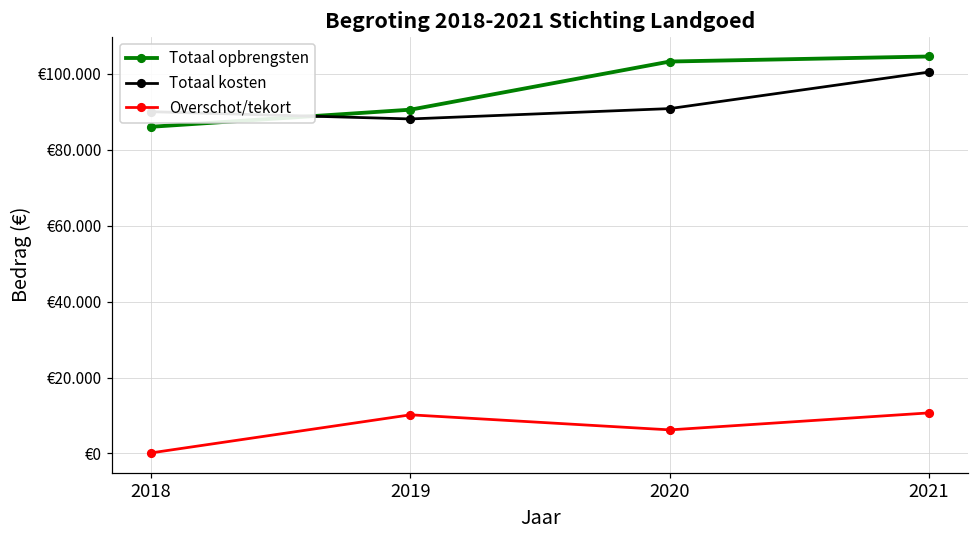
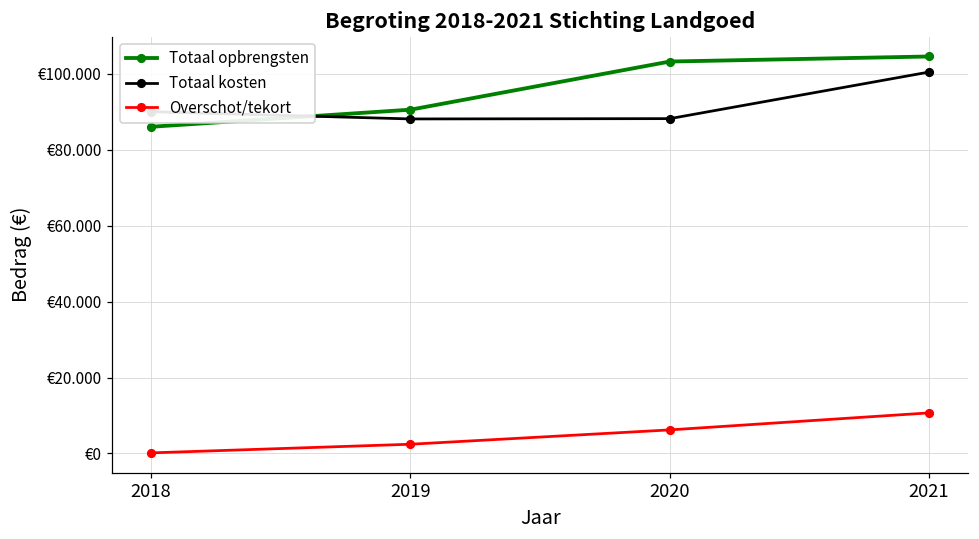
  {
    "Totaal opbrengsten": {
      "2018": "€86",
      "2019": "€91",
      "2020": "€103",
      "2021": "€105"
    },
    "Totaal kosten": {
      "2019": "€88",
-     "2020": "€91",
+     "2020": "€88",
      "2021": "€100"
    },
    "Overschot/tekort": {
      "2018": "€0",
-     "2019": "€10",
+     "2019": "€2",
      "2020": "€6",
      "2021": "€11"
    }
  }
